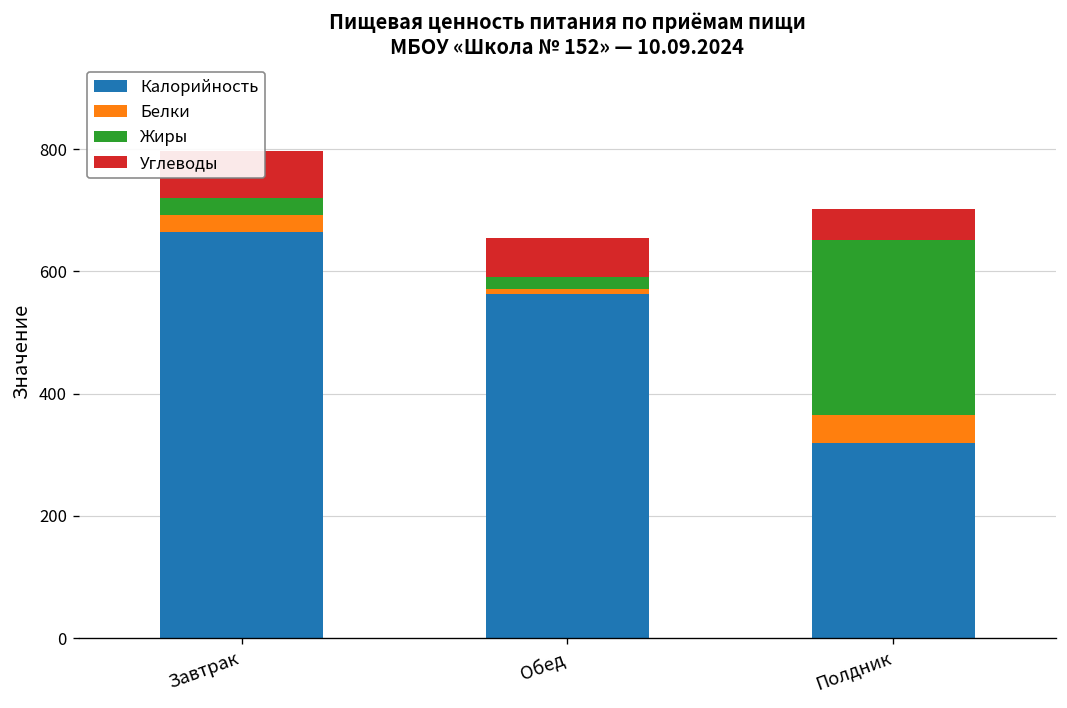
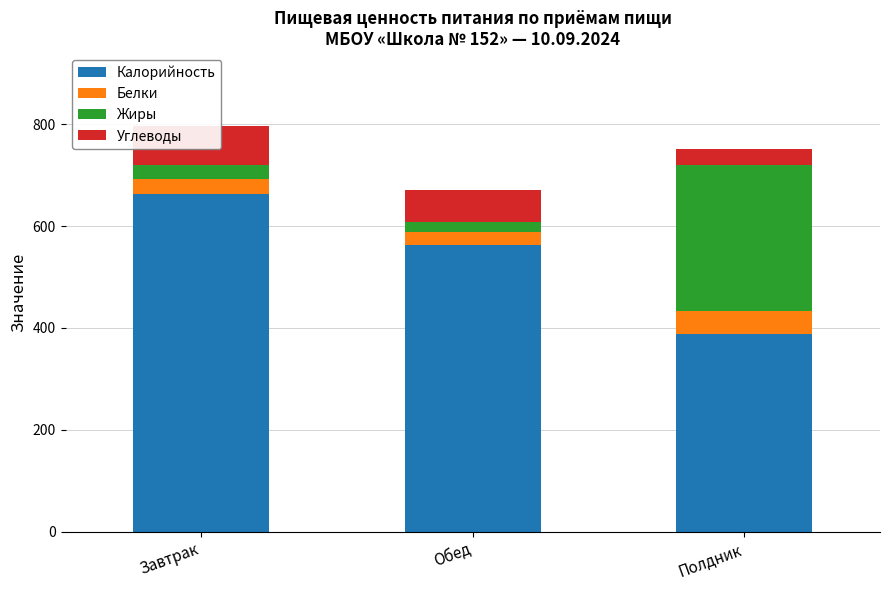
  {
    "Калорийность": {
      "Завтрак": 660,
      "Обед": 560,
-     "Полдник": 320
+     "Полдник": 390
    },
    "Белки": {
      "Завтрак": 30,
-     "Обед": 10,
+     "Обед": 30,
      "Полдник": 50
    },
    "Жиры": {
      "Завтрак": 30,
      "Обед": 20,
      "Полдник": 290
    },
    "Углеводы": {
      "Обед": 60,
-     "Полдник": 50
+     "Полдник": 30
    }
  }
